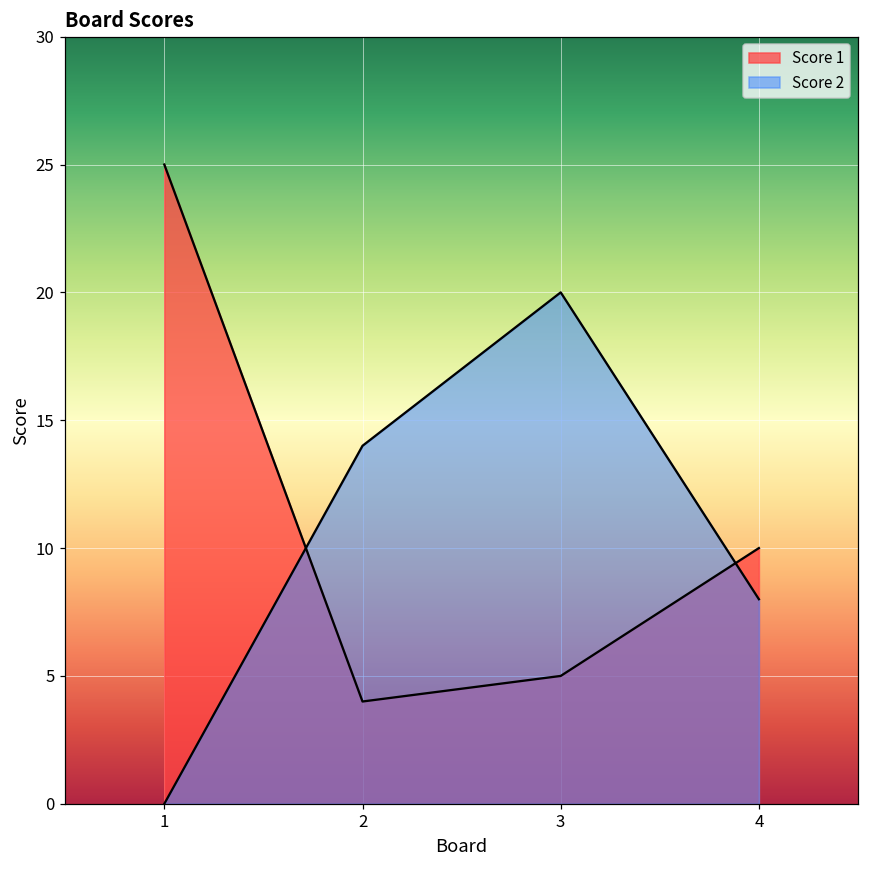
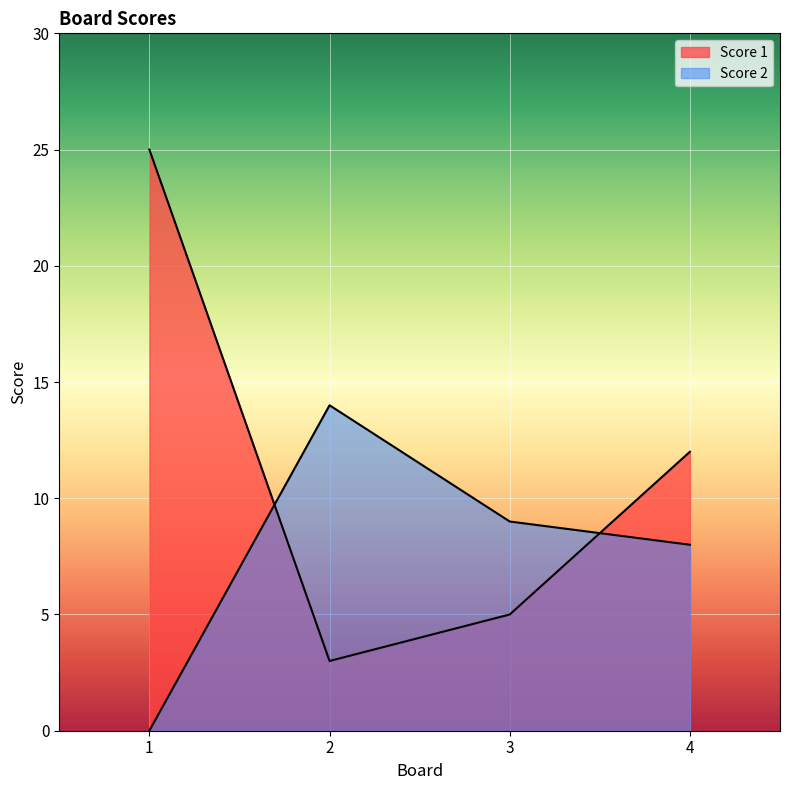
  {
    "Score 1": {
      "1": 25,
-     "2": 4,
+     "2": 3,
      "3": 5,
-     "4": 10
+     "4": 12
    },
    "Score 2": {
      "1": 0,
      "2": 14,
-     "3": 20,
+     "3": 9,
      "4": 8
    }
  }
